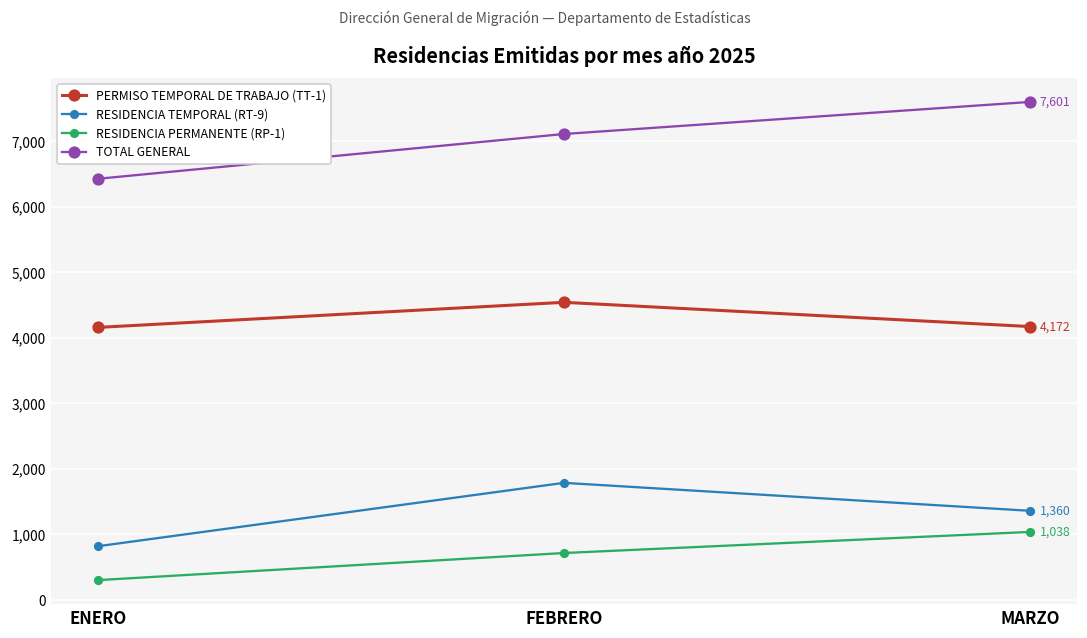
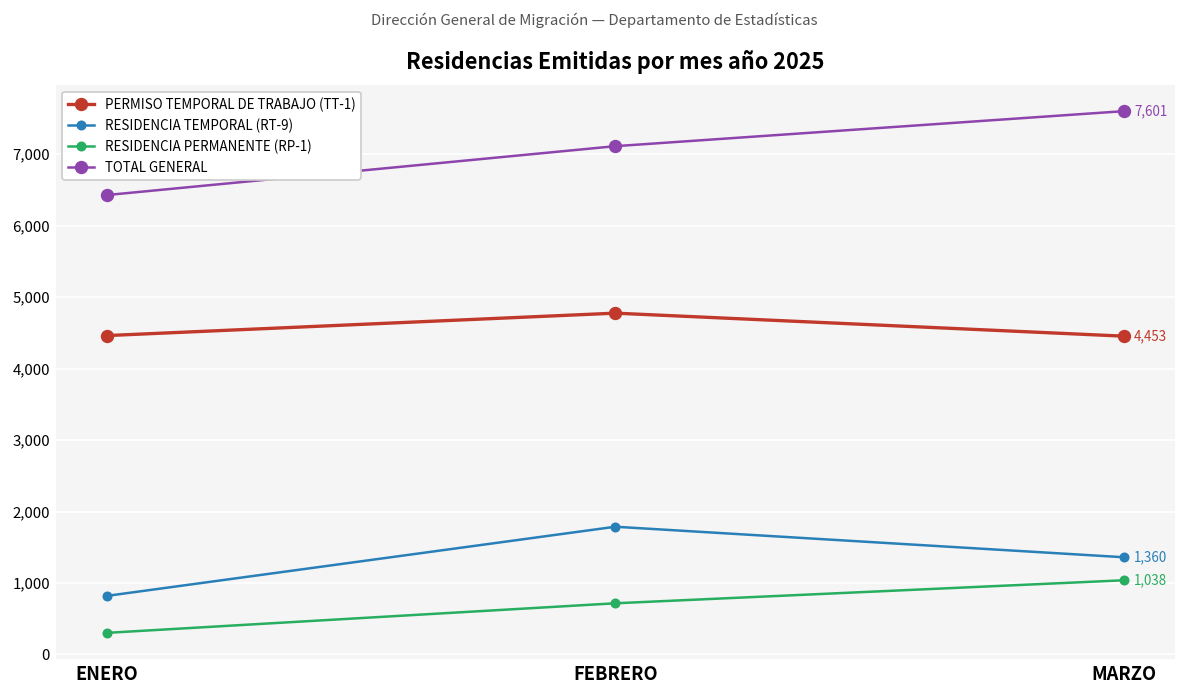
  {
    "PERMISO TEMPORAL DE TRABAJO (TT-1)": {
-     "ENERO": "4,200",
-     "FEBRERO": "4,500",
-     "MARZO": "4,172"
+     "ENERO": "4,500",
+     "FEBRERO": "4,800",
+     "MARZO": "4,453"
    },
    "RESIDENCIA TEMPORAL (RT-9)": {
      "MARZO": "1,360"
    },
    "RESIDENCIA PERMANENTE (RP-1)": {
      "MARZO": "1,038"
    },
    "TOTAL GENERAL": {
      "MARZO": "7,601"
    }
  }
